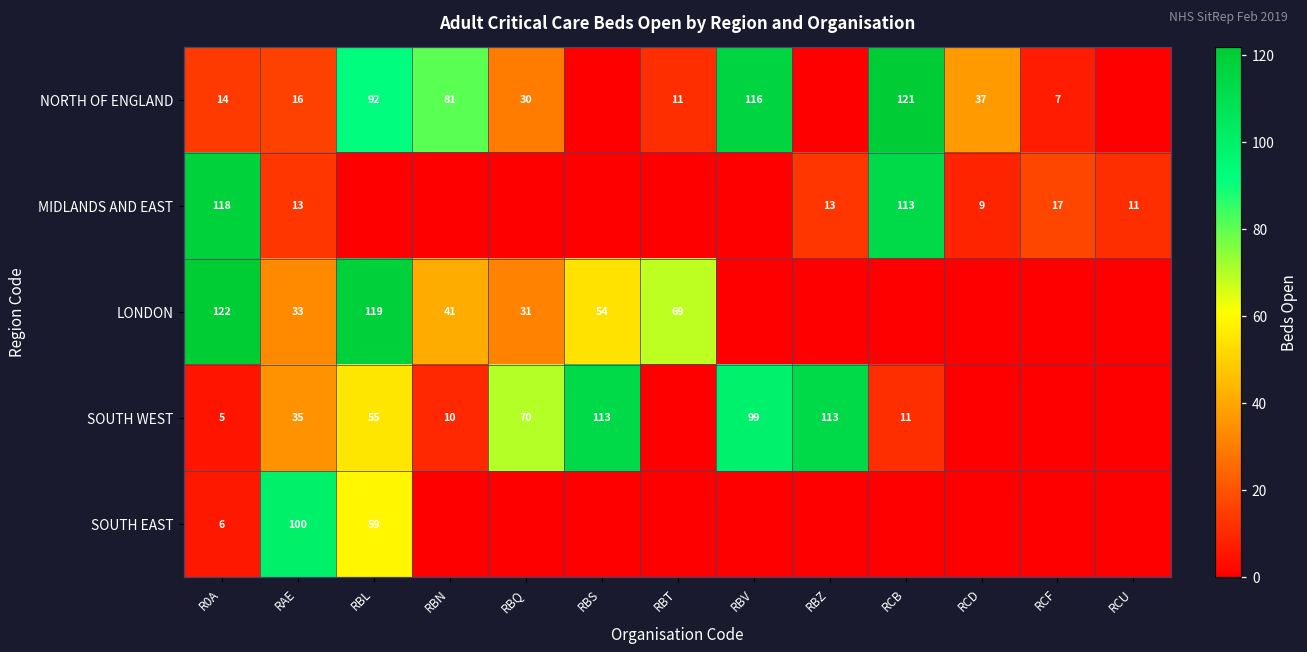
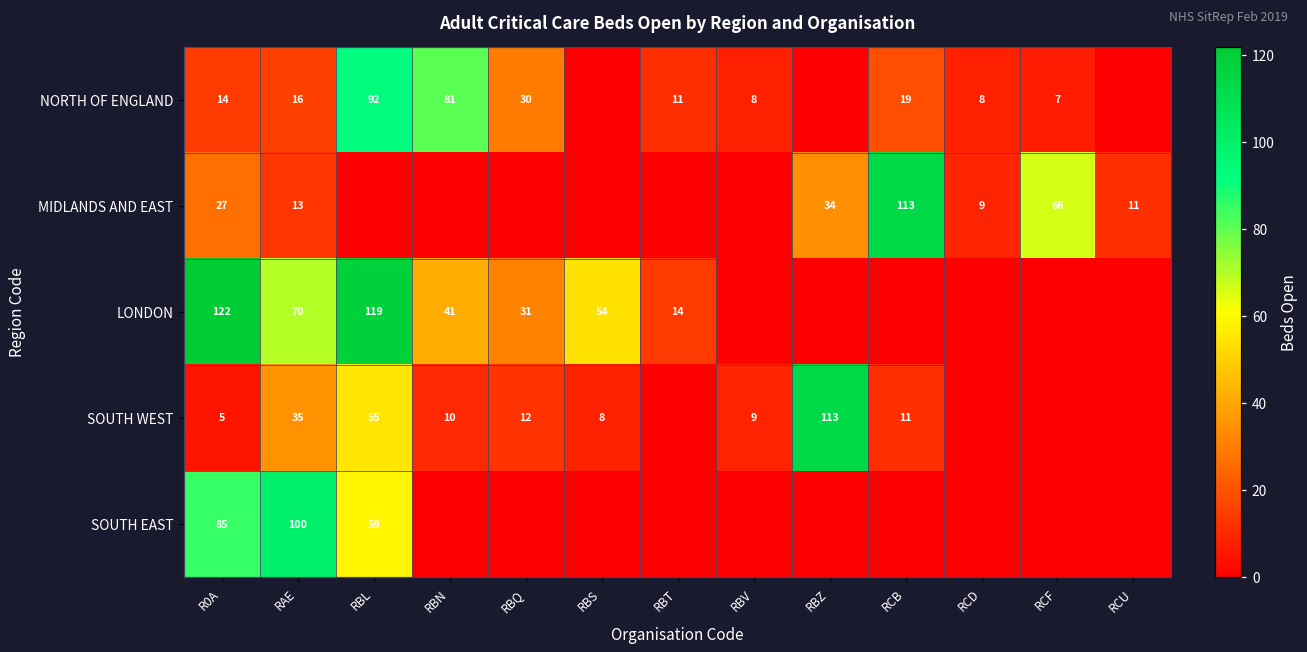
  {
    "NORTH OF ENGLAND": {
      "R0A": 14,
      "RAE": 16,
      "RBL": 92,
      "RBN": 81,
      "RBQ": 30,
      "RBT": 11,
-     "RBV": 116,
-     "RCB": 121,
-     "RCD": 37,
+     "RBV": 8,
+     "RCB": 19,
+     "RCD": 8,
      "RCF": 7
    },
    "MIDLANDS AND EAST": {
-     "R0A": 118,
+     "R0A": 27,
      "RAE": 13,
-     "RBZ": 13,
+     "RBZ": 34,
      "RCB": 113,
      "RCD": 9,
-     "RCF": 17,
+     "RCF": 66,
      "RCU": 11
    },
    "LONDON": {
      "R0A": 122,
-     "RAE": 33,
+     "RAE": 70,
      "RBL": 119,
      "RBN": 41,
      "RBQ": 31,
      "RBS": 54,
-     "RBT": 69
+     "RBT": 14
    },
    "SOUTH WEST": {
      "R0A": 5,
      "RAE": 35,
      "RBL": 55,
      "RBN": 10,
-     "RBQ": 70,
-     "RBS": 113,
-     "RBV": 99,
+     "RBQ": 12,
+     "RBS": 8,
+     "RBV": 9,
      "RBZ": 113,
      "RCB": 11
    },
    "SOUTH EAST": {
-     "R0A": 6,
+     "R0A": 85,
      "RAE": 100,
      "RBL": 59
    }
  }
